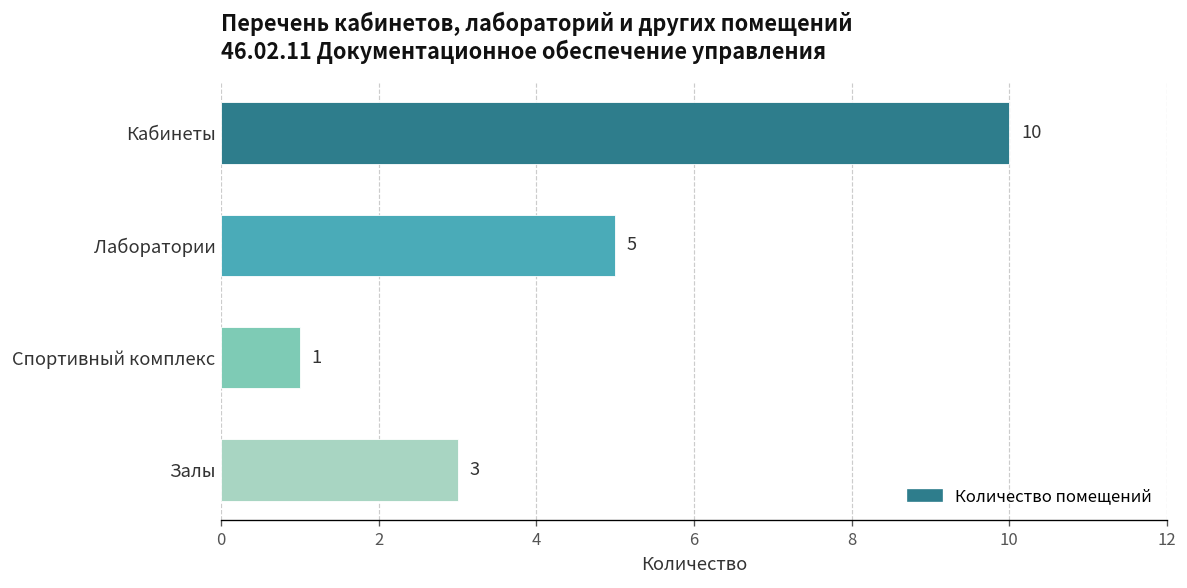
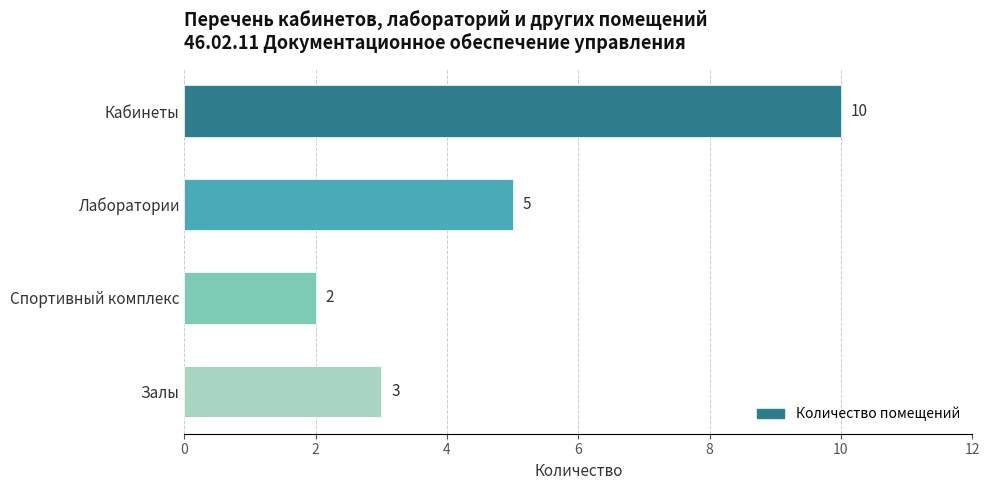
  {
    "Кабинеты": 10,
    "Лаборатории": 5,
-   "Спортивный комплекс": 1,
+   "Спортивный комплекс": 2,
    "Залы": 3
  }
